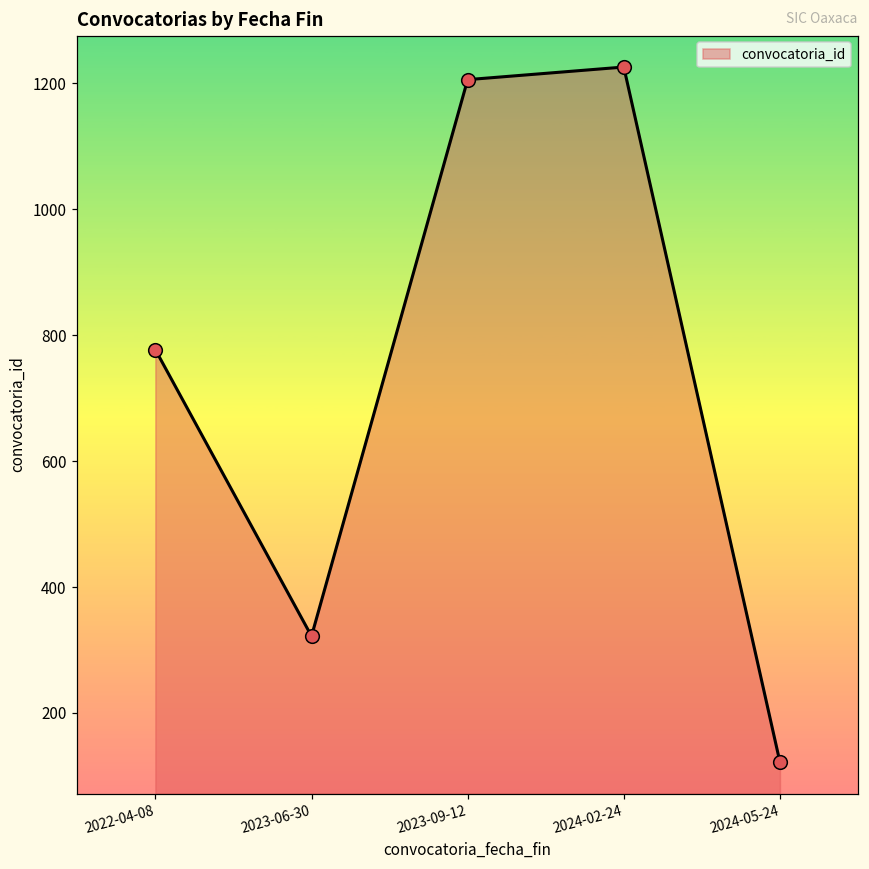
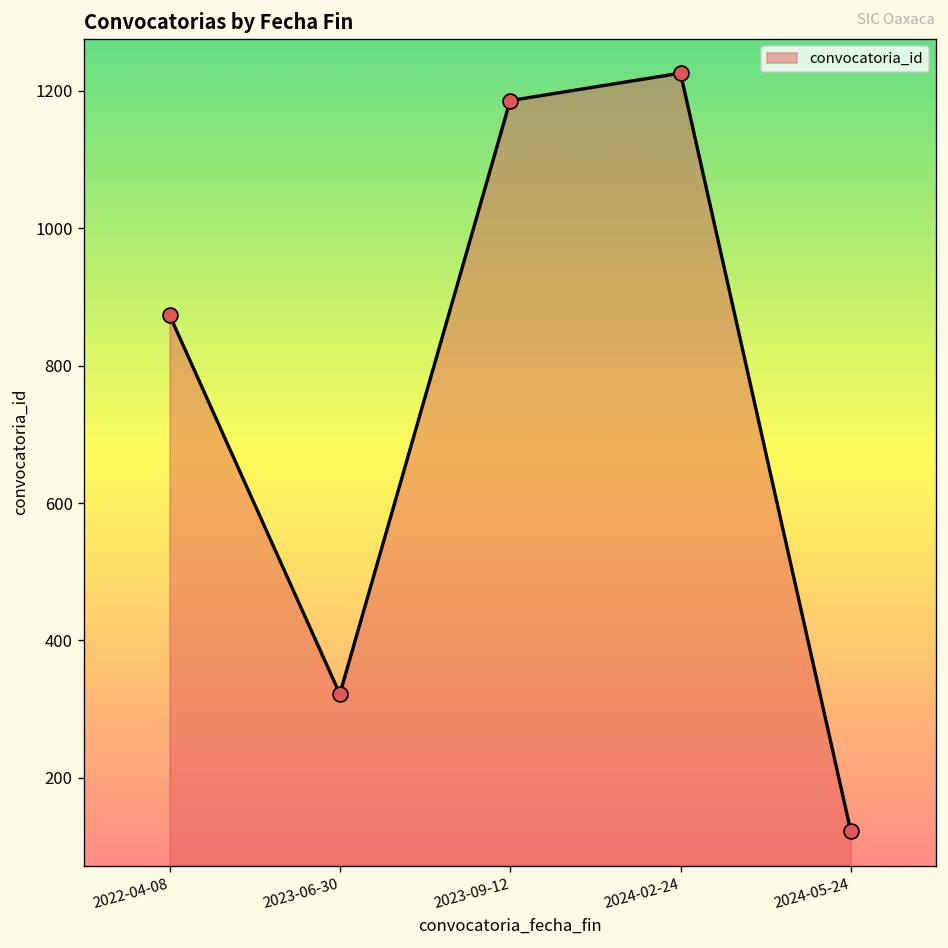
  {
-   "2022-04-08": 780,
+   "2022-04-08": 870,
    "2023-06-30": 320,
-   "2023-09-12": 1210,
+   "2023-09-12": 1190,
    "2024-02-24": 1230,
    "2024-05-24": 120
  }
